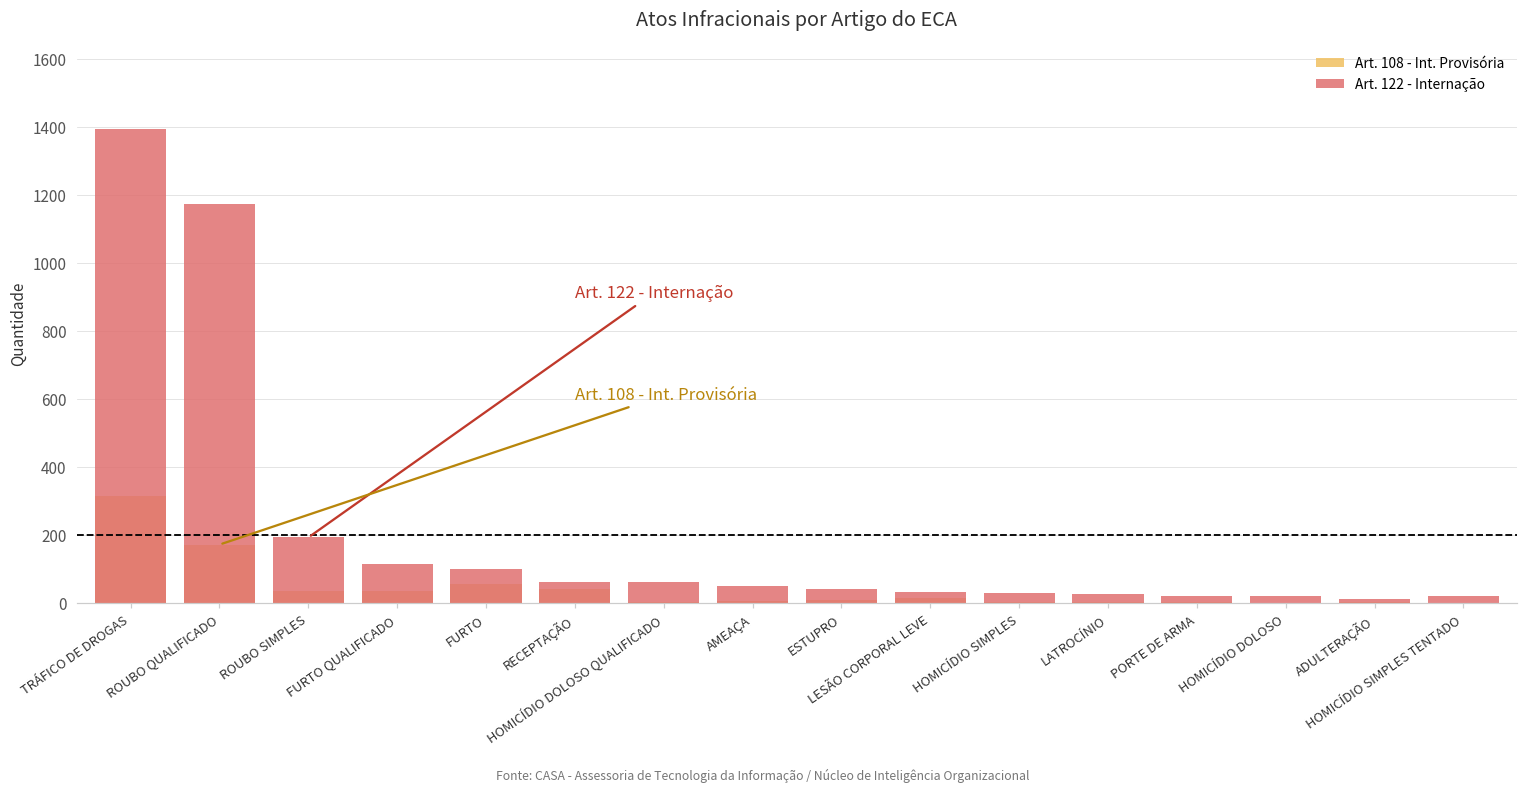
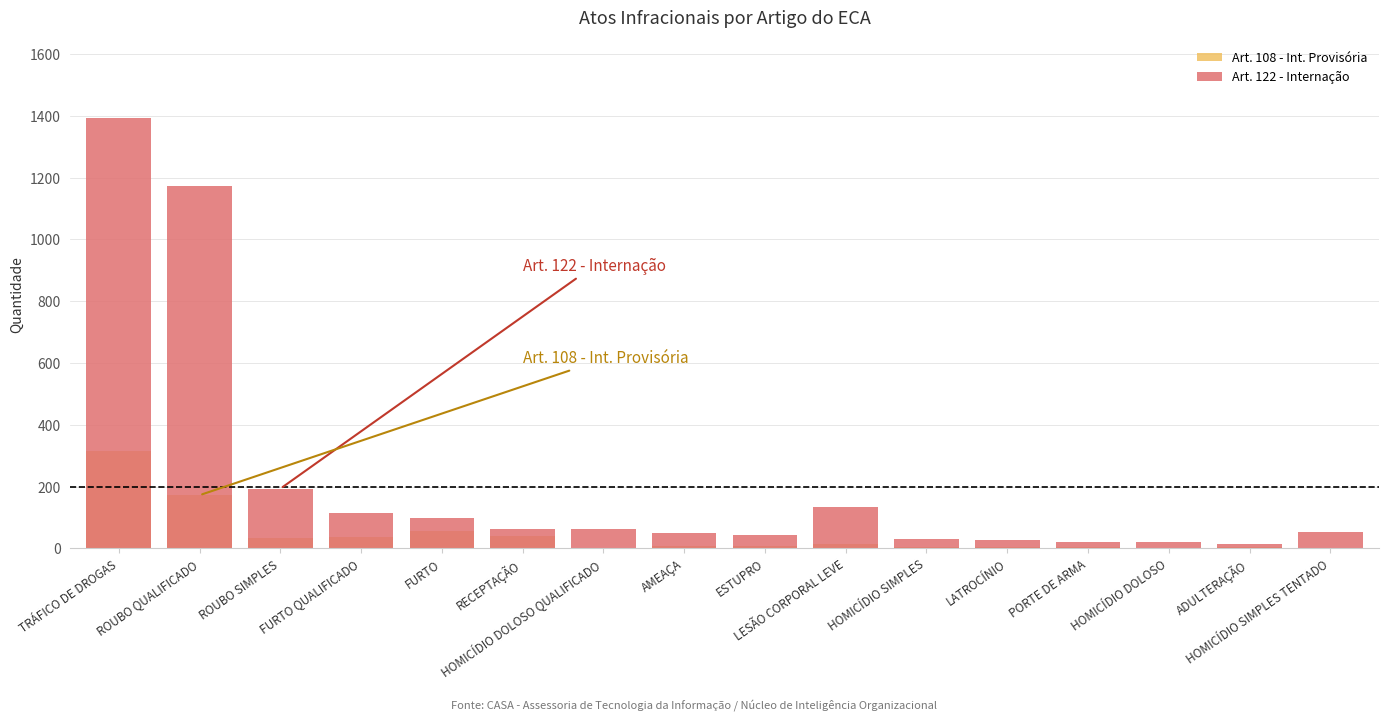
  {
    "Art. 108 - Int. Provisória": {
      "HOMICÍDIO SIMPLES TENTADO": 0
    },
    "Art. 122 - Internação": {
      "TRÁFICO DE DROGAS": 1390,
      "ROUBO QUALIFICADO": 1170,
      "FURTO QUALIFICADO": 110,
      "FURTO": 100,
      "RECEPTAÇÃO": 60,
      "HOMICÍDIO DOLOSO QUALIFICADO": 60,
      "AMEAÇA": 50,
      "ESTUPRO": 40,
-     "LESÃO CORPORAL LEVE": 30,
+     "LESÃO CORPORAL LEVE": 140,
      "HOMICÍDIO SIMPLES": 30,
      "LATROCÍNIO": 30,
      "PORTE DE ARMA": 20,
      "HOMICÍDIO DOLOSO": 20,
      "ADULTERAÇÃO": 10,
-     "HOMICÍDIO SIMPLES TENTADO": 20
+     "HOMICÍDIO SIMPLES TENTADO": 50
    }
  }
